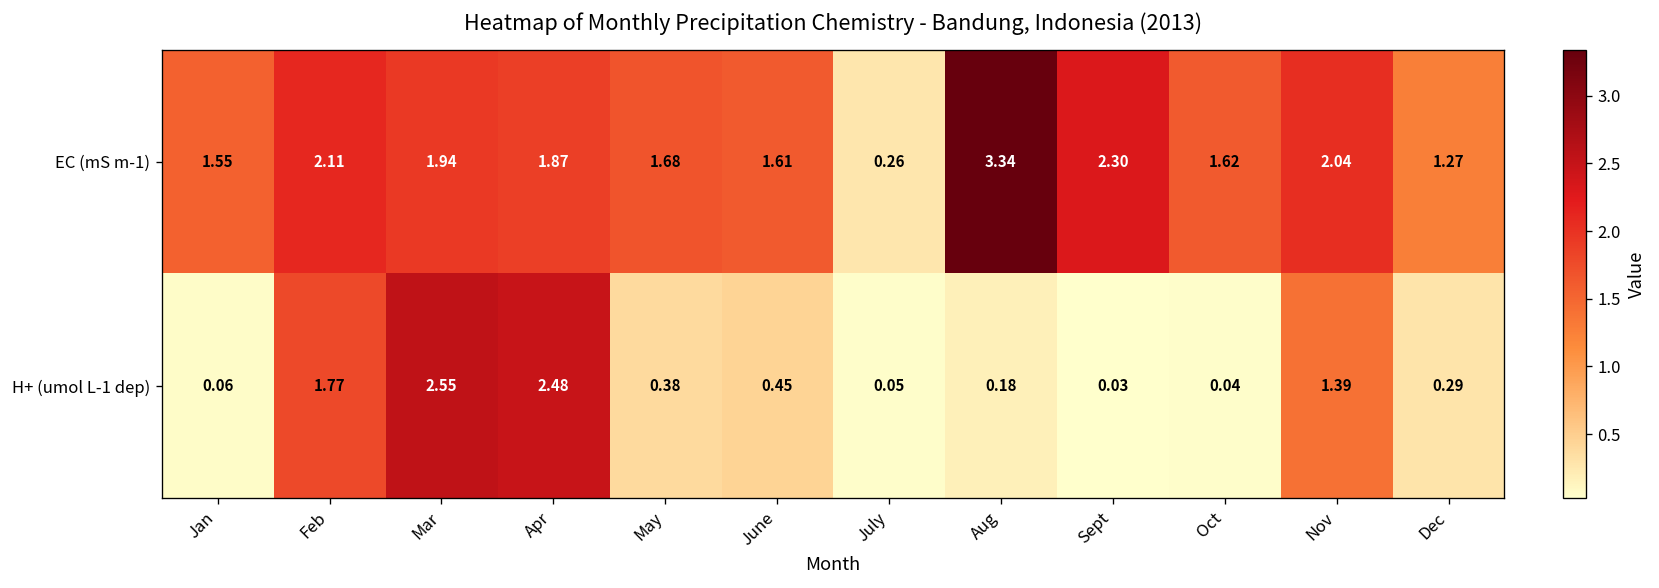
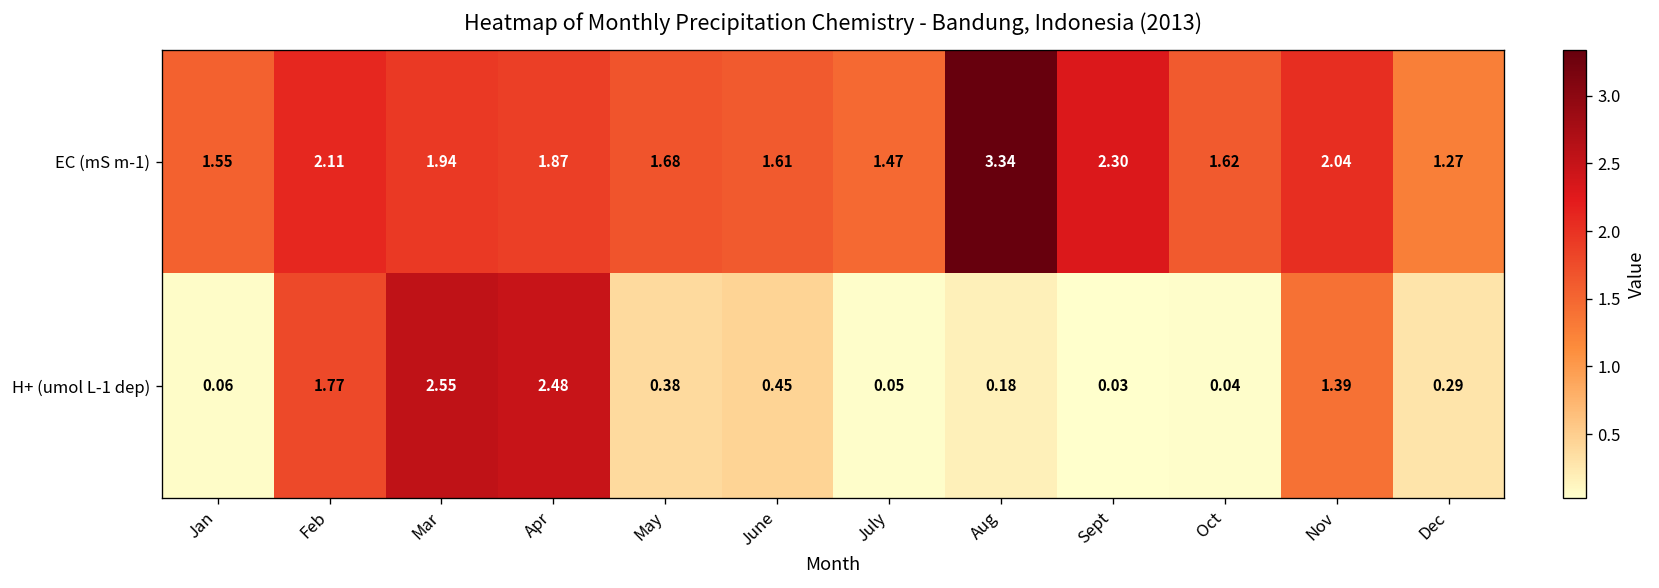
  {
    "EC (mS m-1)": {
      "Jan": 1.55,
      "Feb": 2.11,
      "Mar": 1.94,
      "Apr": 1.87,
      "May": 1.68,
      "June": 1.61,
-     "July": 0.26,
+     "July": 1.47,
      "Aug": 3.34,
      "Sept": 2.30,
      "Oct": 1.62,
      "Nov": 2.04,
      "Dec": 1.27
    },
    "H+ (umol L-1 dep)": {
      "Jan": 0.06,
      "Feb": 1.77,
      "Mar": 2.55,
      "Apr": 2.48,
      "May": 0.38,
      "June": 0.45,
      "July": 0.05,
      "Aug": 0.18,
      "Sept": 0.03,
      "Oct": 0.04,
      "Nov": 1.39,
      "Dec": 0.29
    }
  }
